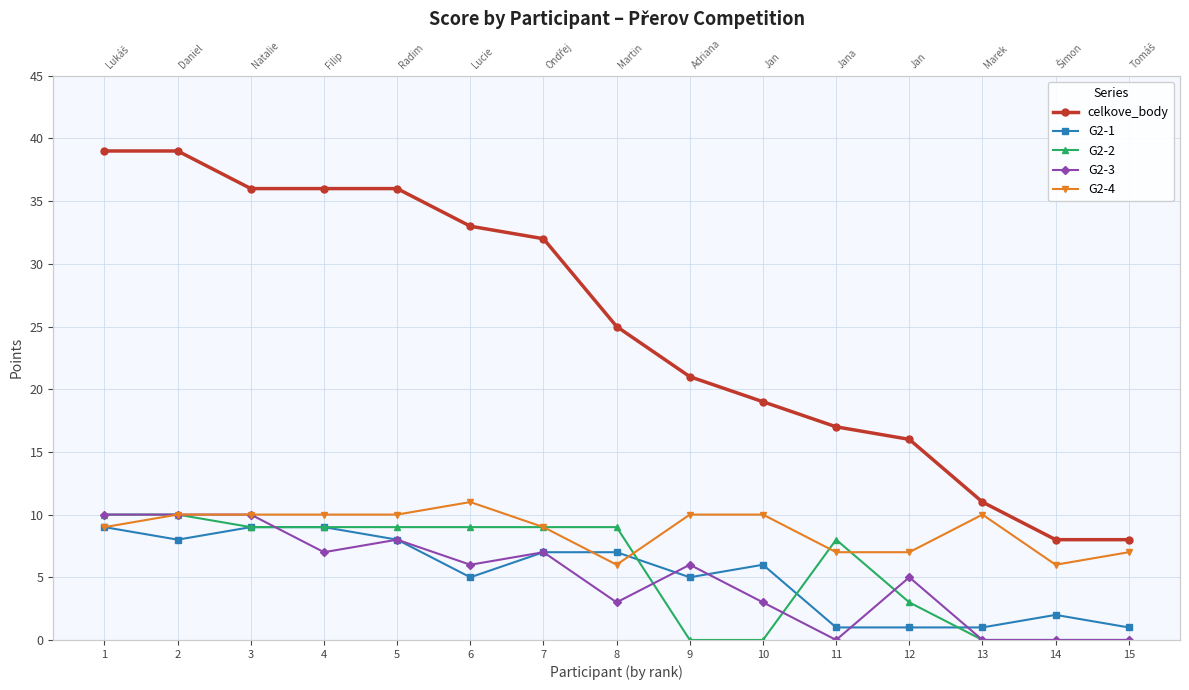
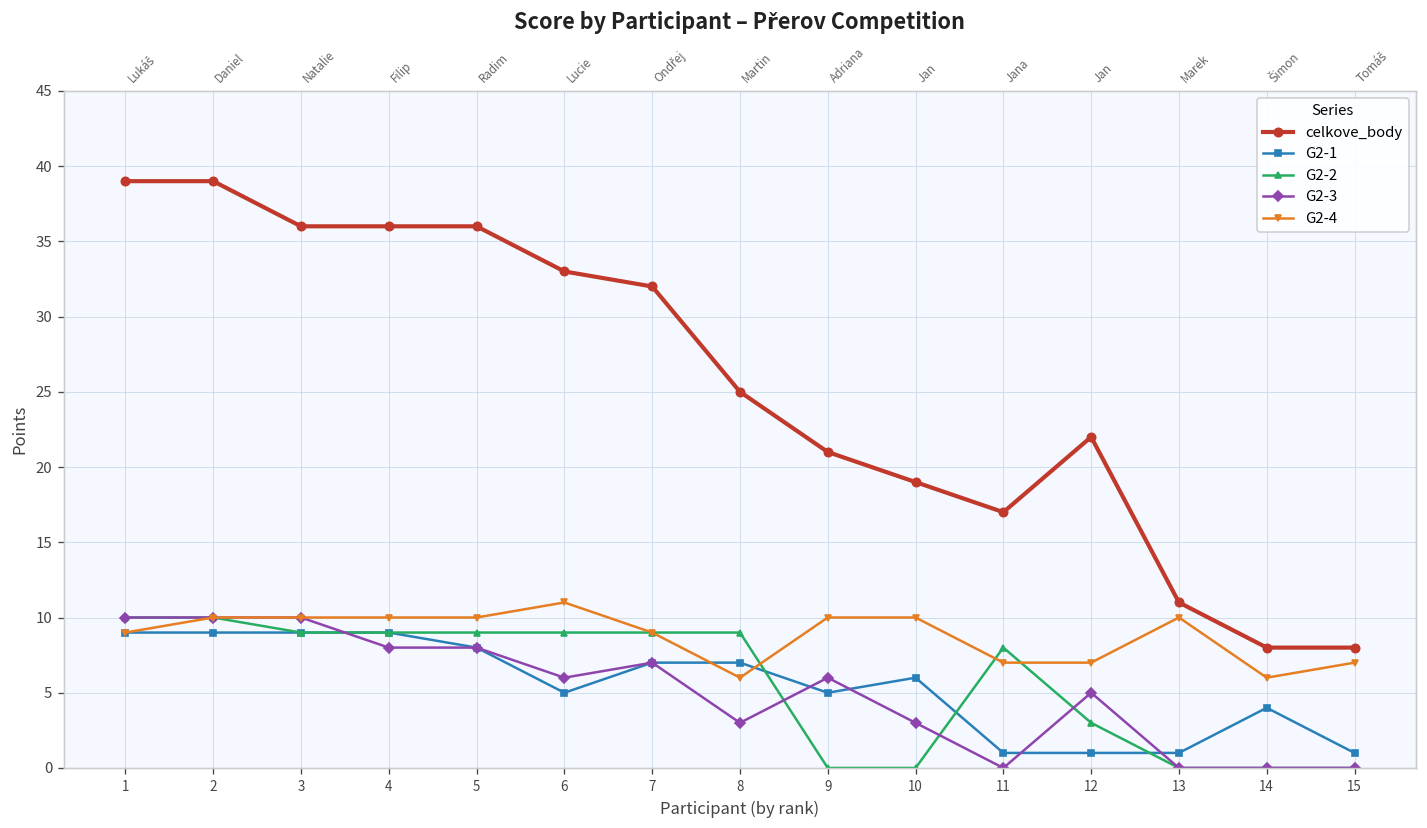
  {
    "celkove_body": {
      "1": 39,
      "2": 39,
      "3": 36,
      "4": 36,
      "5": 36,
      "6": 33,
      "7": 32,
      "8": 25,
      "9": 21,
      "10": 19,
      "11": 17,
-     "12": 16,
+     "12": 22,
      "13": 11,
      "14": 8,
      "15": 8
    },
    "G2-1": {
-     "2": 8,
+     "2": 9,
      "6": 5,
      "8": 7,
      "9": 5,
      "10": 6,
      "11": 1,
      "12": 1,
      "13": 1,
-     "14": 2,
+     "14": 4,
      "15": 1
    },
    "G2-2": {
      "5": 9,
      "6": 9,
      "8": 9,
      "9": 0,
      "10": 0,
      "11": 8,
      "12": 3
    },
    "G2-3": {
-     "4": 7,
+     "4": 8,
      "6": 6,
      "8": 3,
      "9": 6,
      "10": 3,
      "11": 0,
      "12": 5
    },
    "G2-4": {
      "4": 10,
      "5": 10,
      "6": 11,
      "8": 6,
      "9": 10,
      "10": 10,
      "11": 7,
      "12": 7,
      "13": 10,
      "14": 6,
      "15": 7
    }
  }
